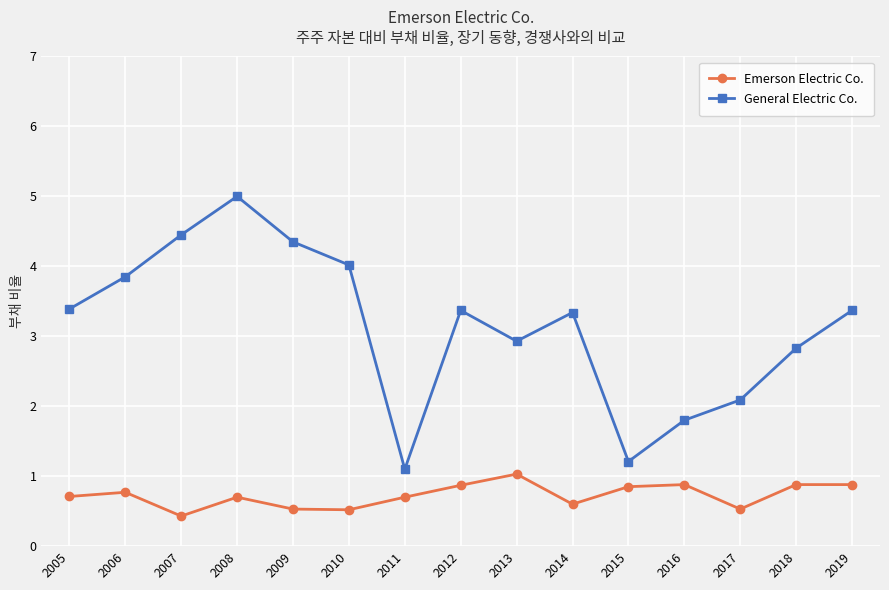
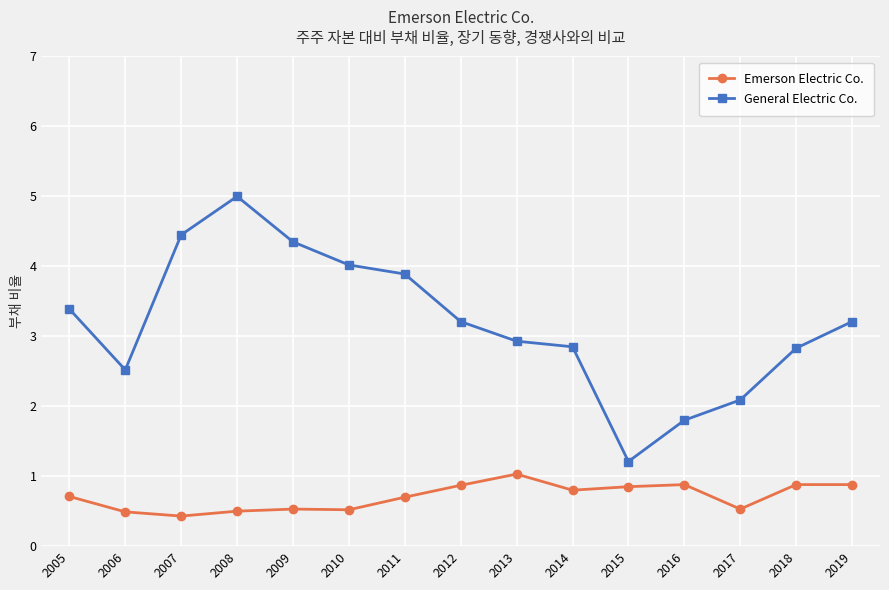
  {
    "Emerson Electric Co.": {
      "2005": 0.7,
-     "2006": 0.8,
+     "2006": 0.5,
      "2007": 0.4,
-     "2008": 0.7,
+     "2008": 0.5,
      "2009": 0.5,
      "2010": 0.5,
      "2011": 0.7,
      "2012": 0.9,
      "2013": 1.0,
-     "2014": 0.6,
+     "2014": 0.8,
      "2015": 0.9,
      "2016": 0.9,
      "2017": 0.5,
      "2018": 0.9,
      "2019": 0.9
    },
    "General Electric Co.": {
      "2005": 3.4,
-     "2006": 3.9,
+     "2006": 2.5,
      "2007": 4.5,
      "2008": 5.0,
      "2009": 4.4,
      "2010": 4.0,
-     "2011": 1.1,
-     "2012": 3.4,
+     "2011": 3.9,
+     "2012": 3.2,
      "2013": 2.9,
-     "2014": 3.3,
+     "2014": 2.9,
      "2015": 1.2,
      "2016": 1.8,
      "2017": 2.1,
      "2018": 2.8,
-     "2019": 3.4
+     "2019": 3.2
    }
  }
